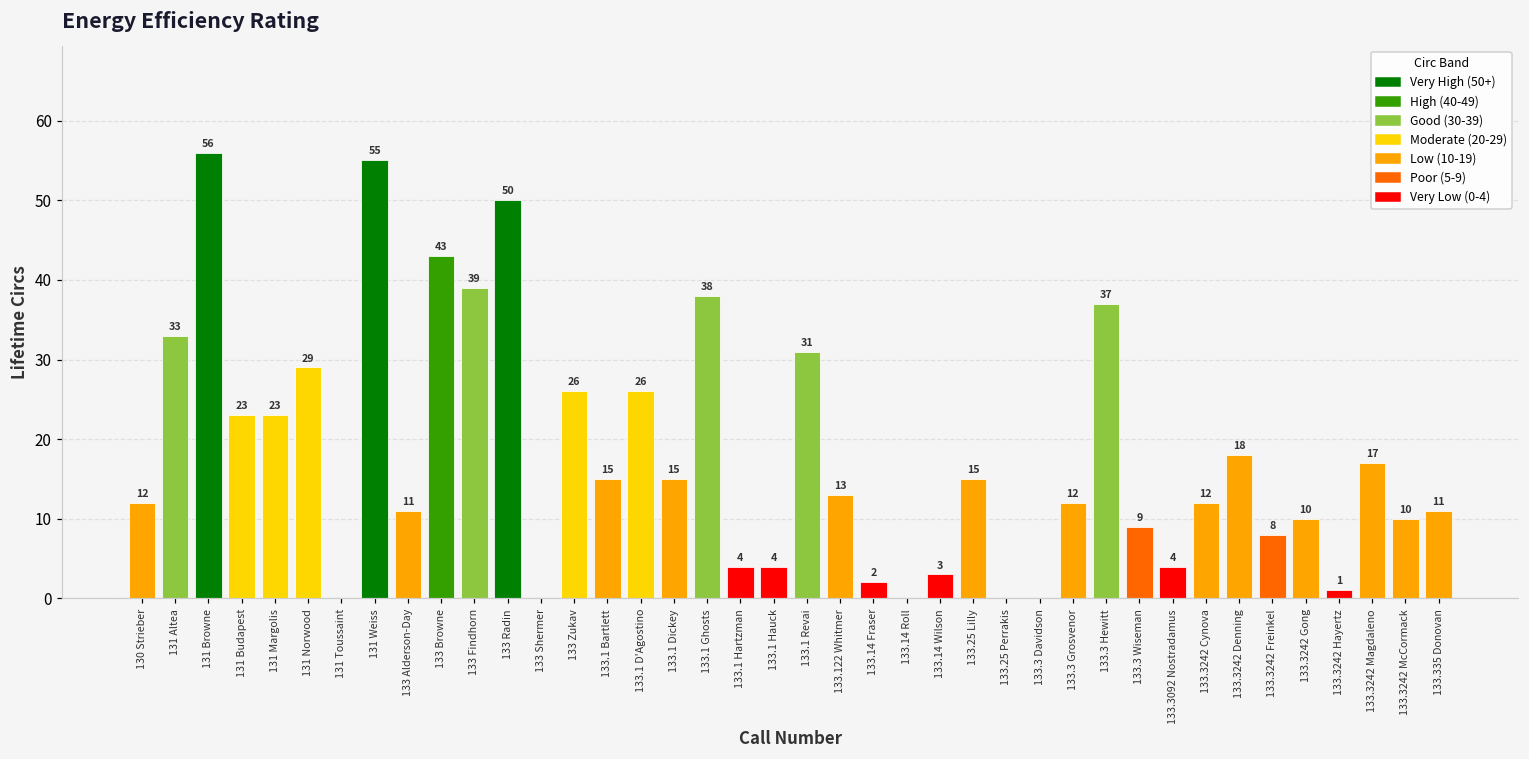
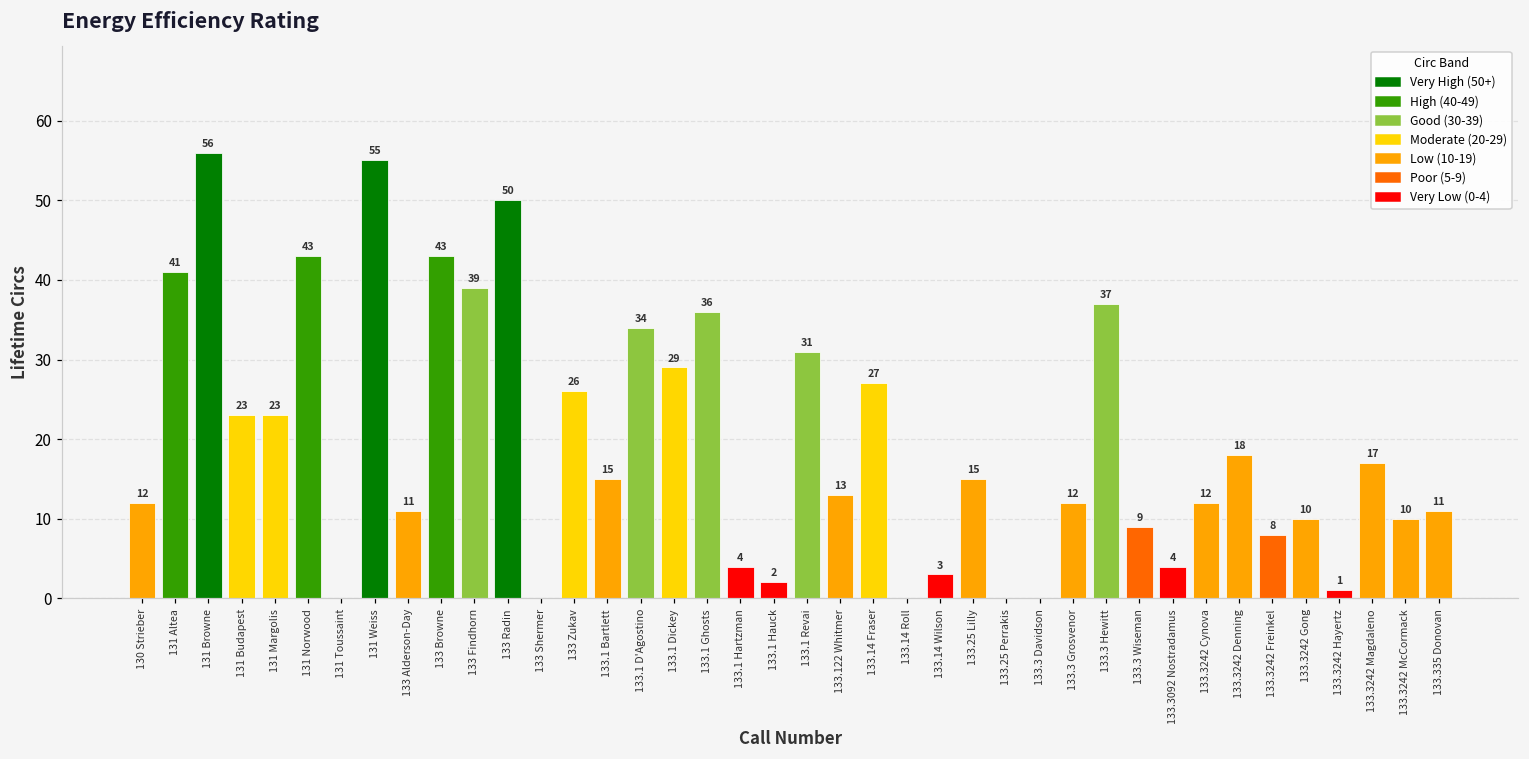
  {
    "130 Strieber": 12,
-   "131 Altea": 33,
+   "131 Altea": 41,
    "131 Browne": 56,
    "131 Budapest": 23,
    "131 Margolis": 23,
-   "131 Norwood": 29,
+   "131 Norwood": 43,
    "131 Weiss": 55,
    "133 Alderson-Day": 11,
    "133 Browne": 43,
    "133 Findhorn": 39,
    "133 Radin": 50,
    "133 Zukav": 26,
    "133.1 Bartlett": 15,
-   "133.1 D'Agostino": 26,
-   "133.1 Dickey": 15,
-   "133.1 Ghosts": 38,
+   "133.1 D'Agostino": 34,
+   "133.1 Dickey": 29,
+   "133.1 Ghosts": 36,
    "133.1 Hartzman": 4,
-   "133.1 Hauck": 4,
+   "133.1 Hauck": 2,
    "133.1 Revai": 31,
    "133.122 Whitmer": 13,
-   "133.14 Fraser": 2,
+   "133.14 Fraser": 27,
    "133.14 Wilson": 3,
    "133.25 Lilly": 15,
    "133.3 Grosvenor": 12,
    "133.3 Hewitt": 37,
    "133.3 Wiseman": 9,
    "133.3092 Nostradamus": 4,
    "133.3242 Cynova": 12,
    "133.3242 Denning": 18,
    "133.3242 Freinkel": 8,
    "133.3242 Gong": 10,
    "133.3242 Hayertz": 1,
    "133.3242 Magdaleno": 17,
    "133.3242 McCormack": 10,
    "133.335 Donovan": 11
  }
